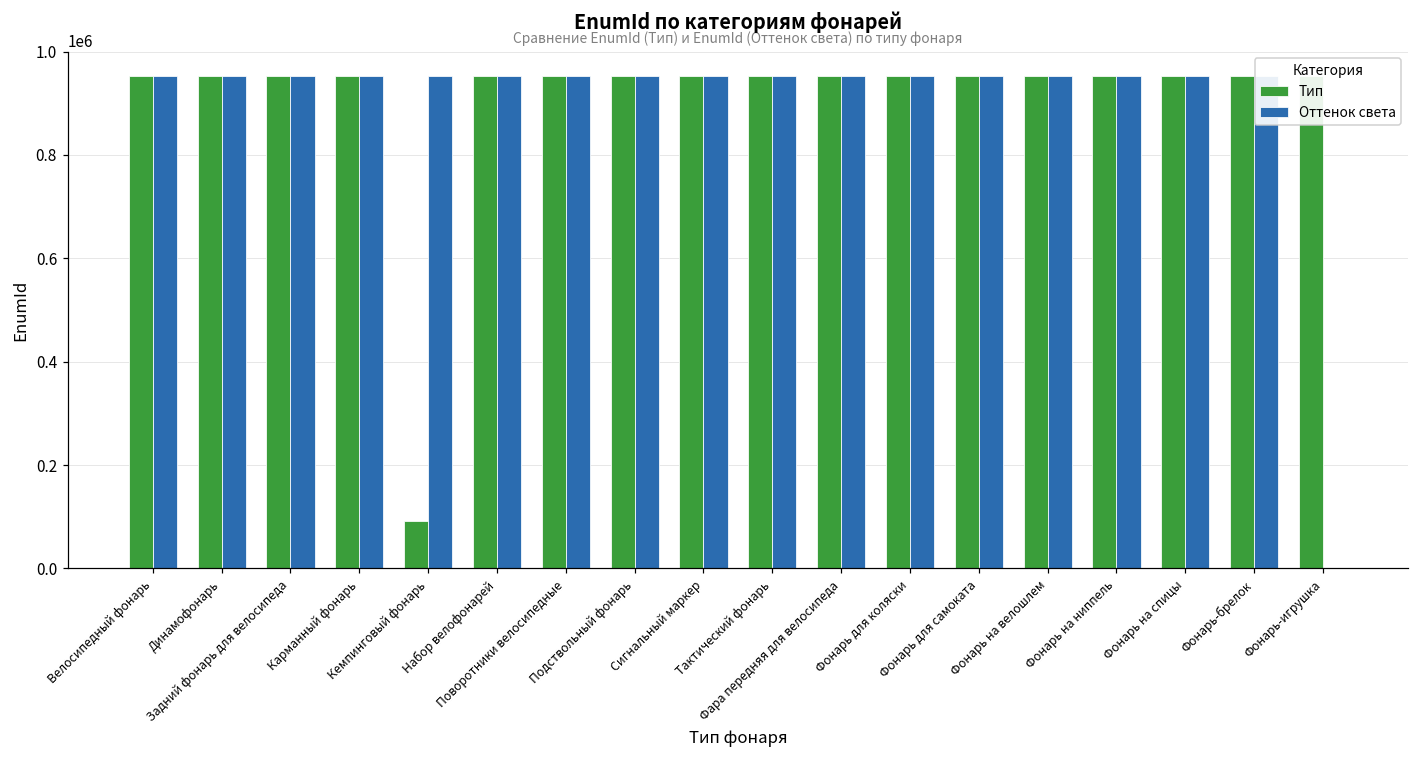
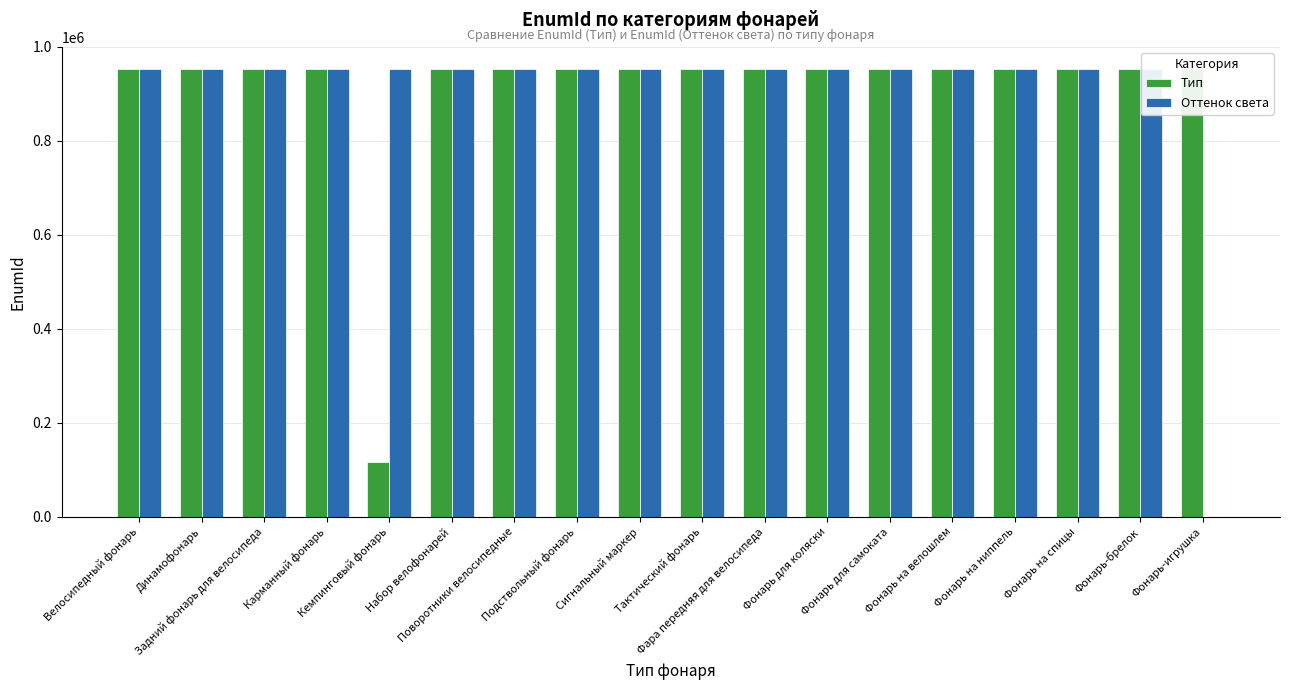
  {
    "Тип": {
      "Велосипедный фонарь": 950000,
      "Динамофонарь": 950000,
      "Задний фонарь для велосипеда": 950000,
      "Карманный фонарь": 950000,
-     "Кемпинговый фонарь": 90000,
+     "Кемпинговый фонарь": 120000,
      "Набор велофонарей": 950000,
      "Поворотники велосипедные": 950000,
      "Подствольный фонарь": 950000,
      "Сигнальный маркер": 950000,
      "Тактический фонарь": 950000,
      "Фара передняя для велосипеда": 950000,
      "Фонарь для коляски": 950000,
      "Фонарь для самоката": 950000,
      "Фонарь на велошлем": 950000,
      "Фонарь на ниппель": 950000,
      "Фонарь на спицы": 950000,
      "Фонарь-брелок": 950000
    },
    "Оттенок света": {
      "Велосипедный фонарь": 950000,
      "Динамофонарь": 950000,
      "Задний фонарь для велосипеда": 950000,
      "Карманный фонарь": 950000,
      "Кемпинговый фонарь": 950000,
      "Набор велофонарей": 950000,
      "Поворотники велосипедные": 950000,
      "Подствольный фонарь": 950000,
      "Сигнальный маркер": 950000,
      "Тактический фонарь": 950000,
      "Фара передняя для велосипеда": 950000,
      "Фонарь для коляски": 950000,
      "Фонарь для самоката": 950000,
      "Фонарь на велошлем": 950000,
      "Фонарь на ниппель": 950000,
      "Фонарь на спицы": 950000,
      "Фонарь-игрушка": 0
    }
  }
